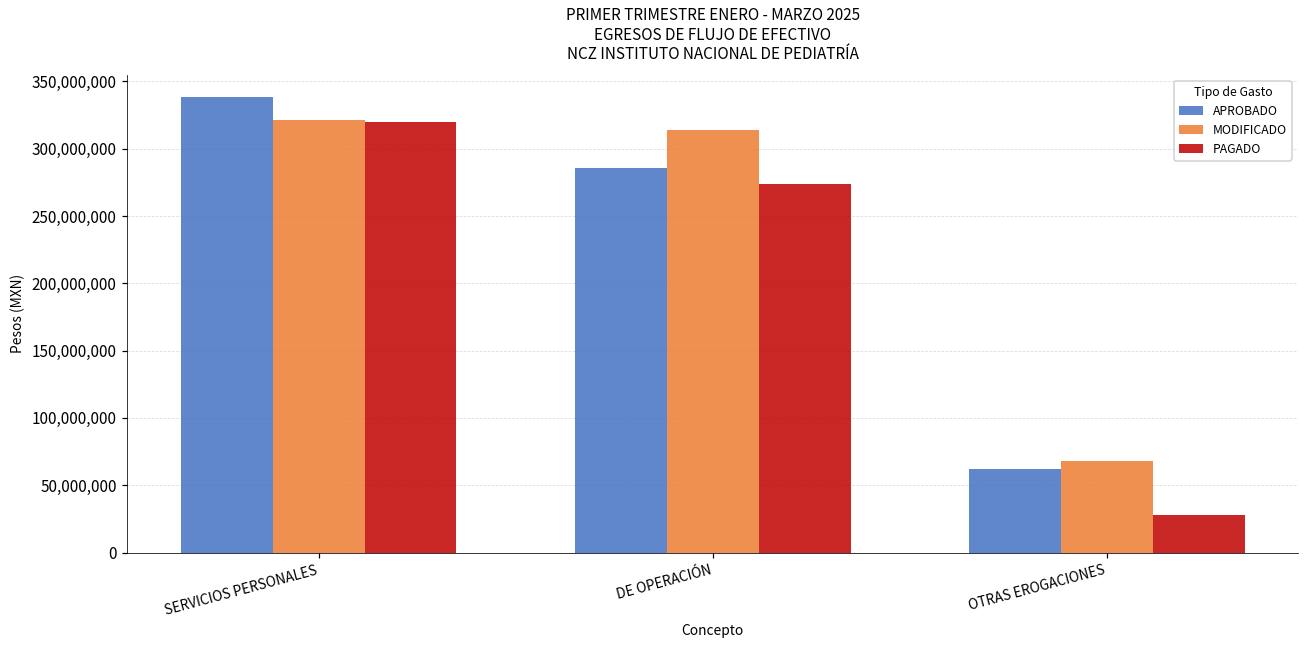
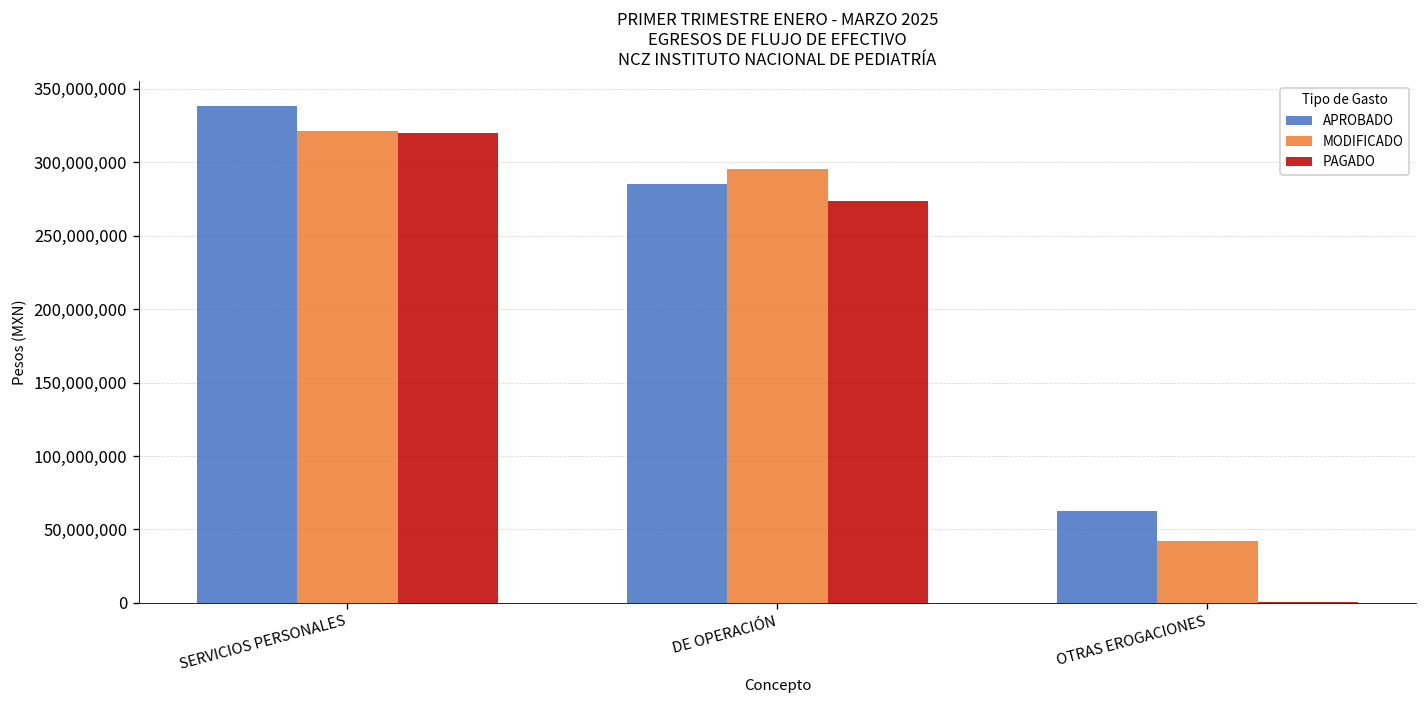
  {
    "APROBADO": {
      "SERVICIOS PERSONALES": "338,000,000",
      "DE OPERACIÓN": "285,000,000",
      "OTRAS EROGACIONES": "62,000,000"
    },
    "MODIFICADO": {
      "SERVICIOS PERSONALES": "321,000,000",
-     "DE OPERACIÓN": "314,000,000",
-     "OTRAS EROGACIONES": "68,000,000"
+     "DE OPERACIÓN": "296,000,000",
+     "OTRAS EROGACIONES": "42,000,000"
    },
    "PAGADO": {
      "SERVICIOS PERSONALES": "320,000,000",
      "DE OPERACIÓN": "273,000,000",
-     "OTRAS EROGACIONES": "28,000,000"
+     "OTRAS EROGACIONES": "0"
    }
  }
